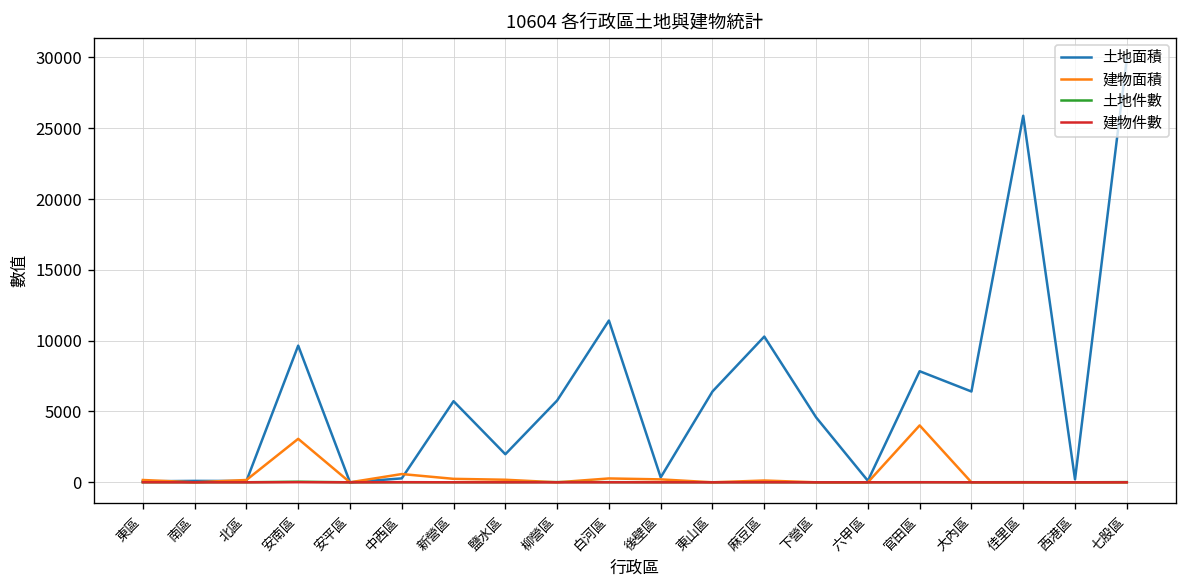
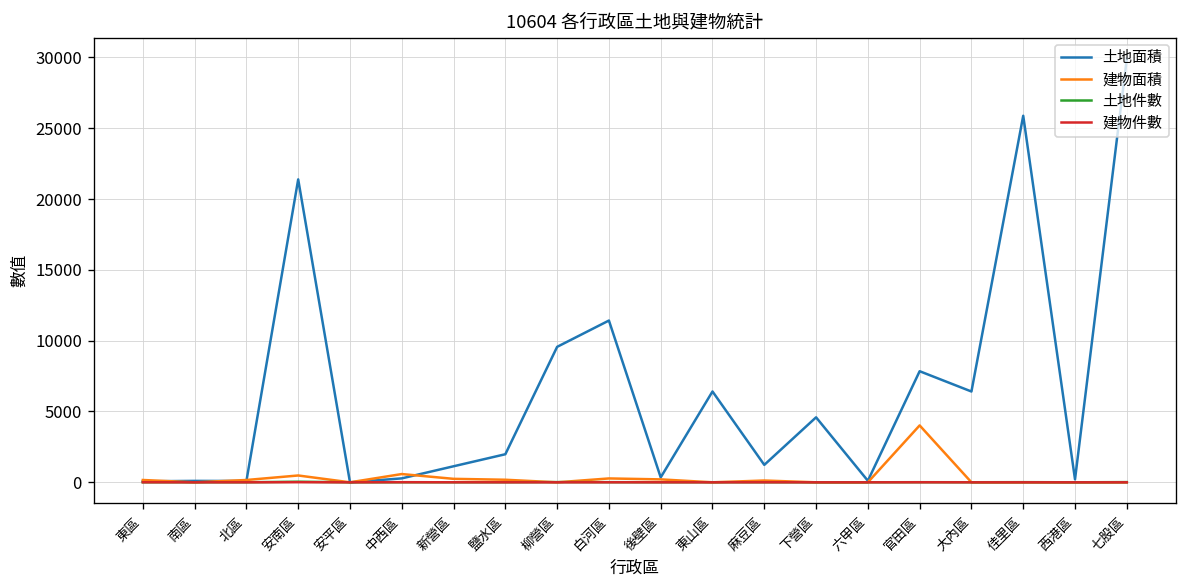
  {
    "土地面積": {
-     "安南區": 9700,
+     "安南區": 21400,
      "中西區": 300,
-     "新營區": 5700,
+     "新營區": 1100,
      "鹽水區": 2000,
-     "柳營區": 5800,
+     "柳營區": 9600,
      "白河區": 11400,
      "東山區": 6400,
-     "麻豆區": 10300,
+     "麻豆區": 1200,
      "下營區": 4600,
      "官田區": 7800,
      "大內區": 6400,
      "佳里區": 25900
    },
    "建物面積": {
-     "安南區": 3100,
+     "安南區": 500,
      "中西區": 600,
      "新營區": 200,
      "白河區": 300,
      "官田區": 4000
    }
  }
